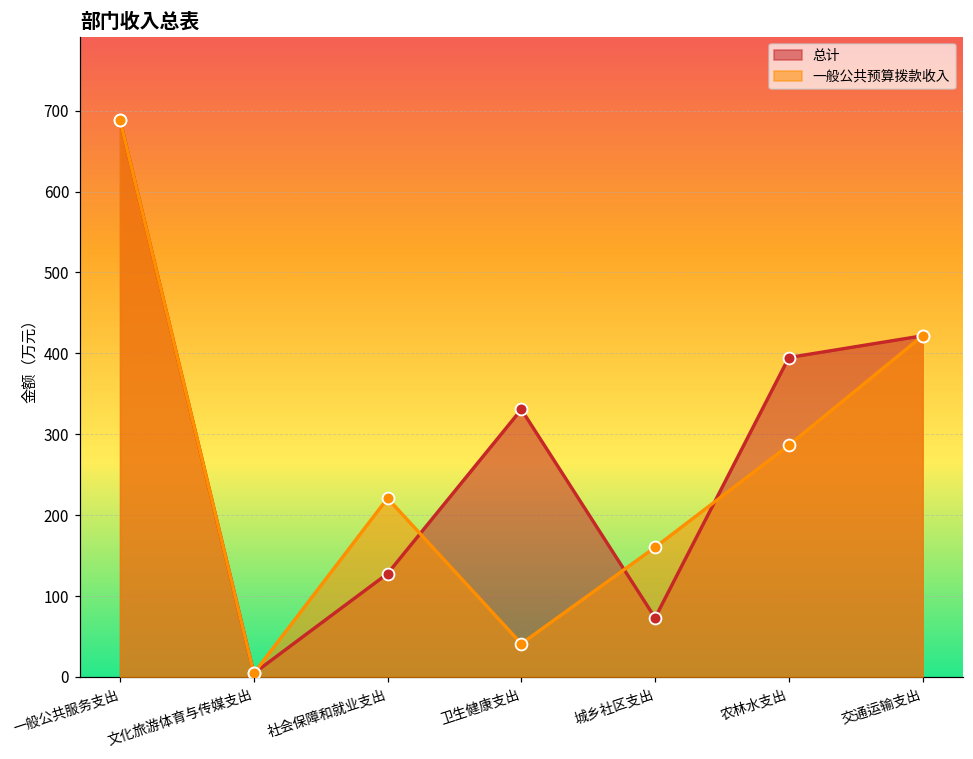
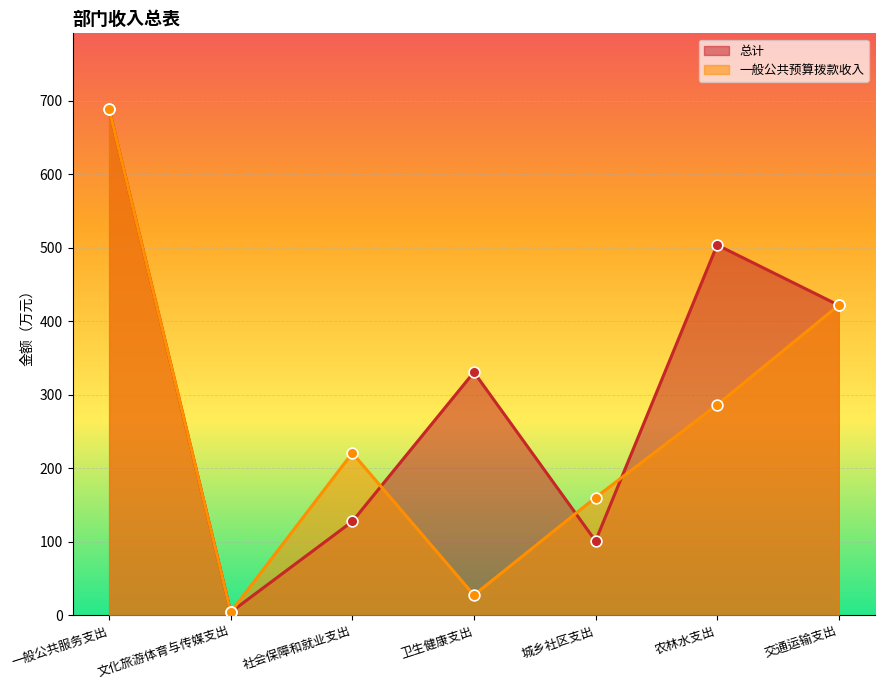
  {
    "总计": {
      "社会保障和就业支出": 130,
      "卫生健康支出": 330,
-     "城乡社区支出": 70,
-     "农林水支出": 390
+     "城乡社区支出": 100,
+     "农林水支出": 500
    },
    "一般公共预算拨款收入": {
      "社会保障和就业支出": 220,
-     "卫生健康支出": 40,
+     "卫生健康支出": 30,
      "城乡社区支出": 160,
      "农林水支出": 290
    }
  }
